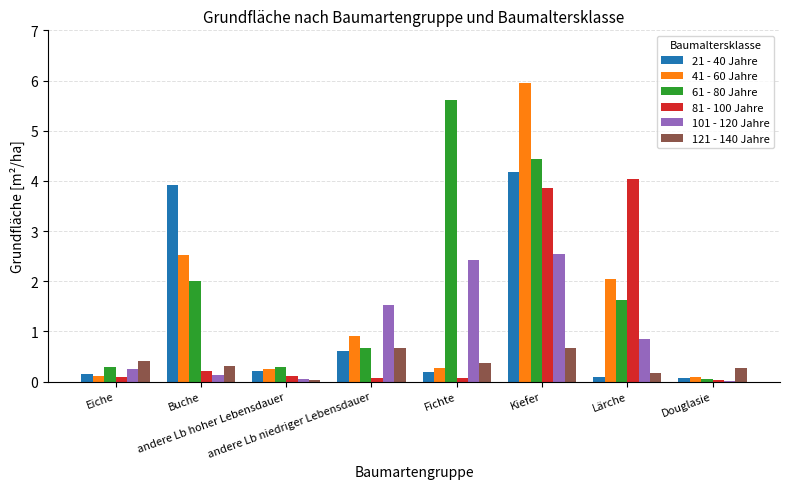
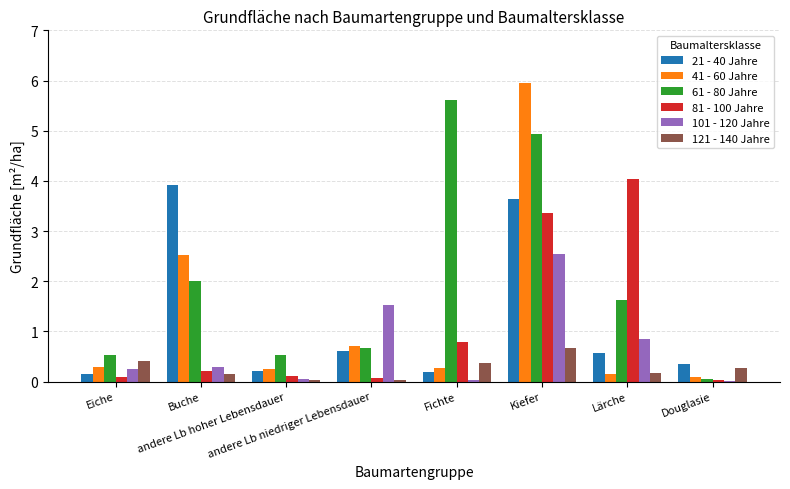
  {
    "21 - 40 Jahre": {
      "Eiche": 0.2,
      "Buche": 3.9,
      "andere Lb hoher Lebensdauer": 0.2,
      "andere Lb niedriger Lebensdauer": 0.6,
      "Fichte": 0.2,
-     "Kiefer": 4.2,
-     "Lärche": 0.1,
-     "Douglasie": 0.1
+     "Kiefer": 3.6,
+     "Lärche": 0.6,
+     "Douglasie": 0.4
    },
    "41 - 60 Jahre": {
-     "Eiche": 0.1,
+     "Eiche": 0.3,
      "Buche": 2.5,
      "andere Lb hoher Lebensdauer": 0.3,
-     "andere Lb niedriger Lebensdauer": 0.9,
+     "andere Lb niedriger Lebensdauer": 0.7,
      "Fichte": 0.3,
      "Kiefer": 5.9,
-     "Lärche": 2.1,
+     "Lärche": 0.2,
      "Douglasie": 0.1
    },
    "61 - 80 Jahre": {
-     "Eiche": 0.3,
+     "Eiche": 0.5,
      "Buche": 2.0,
-     "andere Lb hoher Lebensdauer": 0.3,
+     "andere Lb hoher Lebensdauer": 0.5,
      "andere Lb niedriger Lebensdauer": 0.7,
      "Fichte": 5.6,
-     "Kiefer": 4.4,
+     "Kiefer": 4.9,
      "Lärche": 1.6,
      "Douglasie": 0.1
    },
    "81 - 100 Jahre": {
      "Eiche": 0.1,
      "Buche": 0.2,
      "andere Lb hoher Lebensdauer": 0.1,
      "andere Lb niedriger Lebensdauer": 0.1,
-     "Fichte": 0.1,
-     "Kiefer": 3.9,
+     "Fichte": 0.8,
+     "Kiefer": 3.4,
      "Lärche": 4.0
    },
    "101 - 120 Jahre": {
      "Eiche": 0.3,
-     "Buche": 0.1,
+     "Buche": 0.3,
      "andere Lb niedriger Lebensdauer": 1.5,
-     "Fichte": 2.4,
+     "Fichte": 0.0,
      "Kiefer": 2.5,
      "Lärche": 0.9
    },
    "121 - 140 Jahre": {
      "Eiche": 0.4,
-     "Buche": 0.3,
-     "andere Lb niedriger Lebensdauer": 0.7,
+     "Buche": 0.1,
+     "andere Lb niedriger Lebensdauer": 0.0,
      "Fichte": 0.4,
      "Kiefer": 0.7,
      "Lärche": 0.2,
      "Douglasie": 0.3
    }
  }
